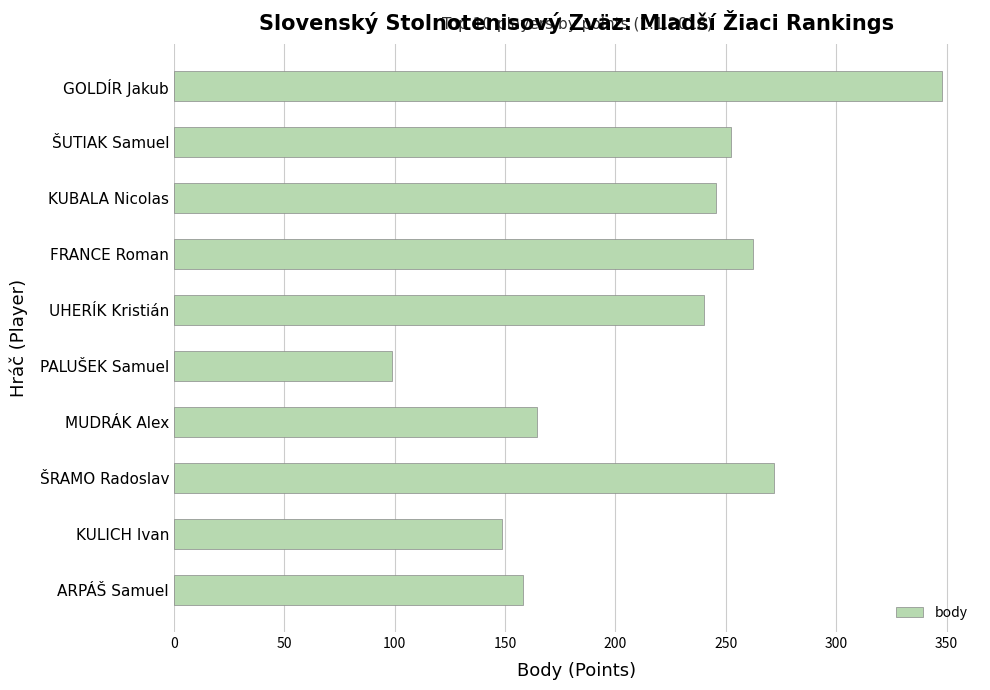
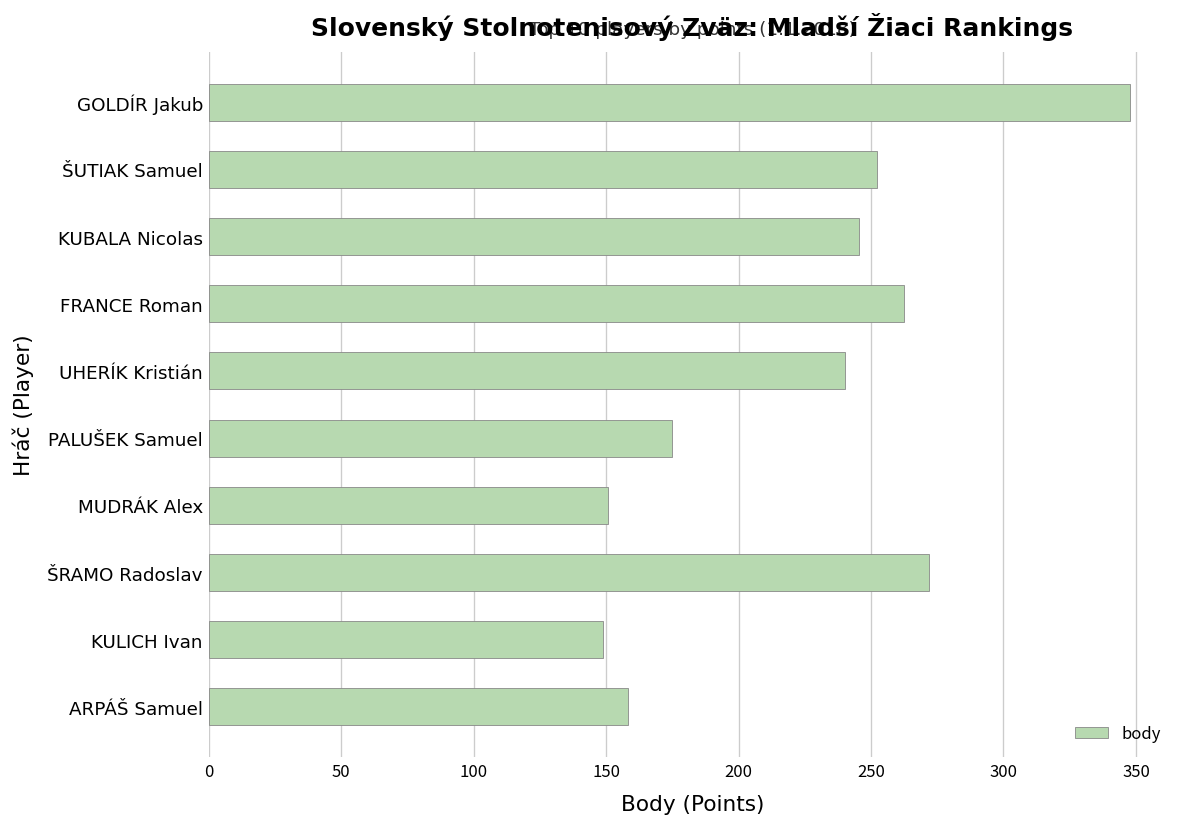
  {
    "GOLDÍR Jakub": 348,
    "ŠUTIAK Samuel": 252,
    "KUBALA Nicolas": 245,
    "FRANCE Roman": 262,
    "UHERÍK Kristián": 240,
-   "PALUŠEK Samuel": 99,
-   "MUDRÁK Alex": 164,
+   "PALUŠEK Samuel": 175,
+   "MUDRÁK Alex": 151,
    "ŠRAMO Radoslav": 272,
    "KULICH Ivan": 149,
    "ARPÁŠ Samuel": 158
  }
